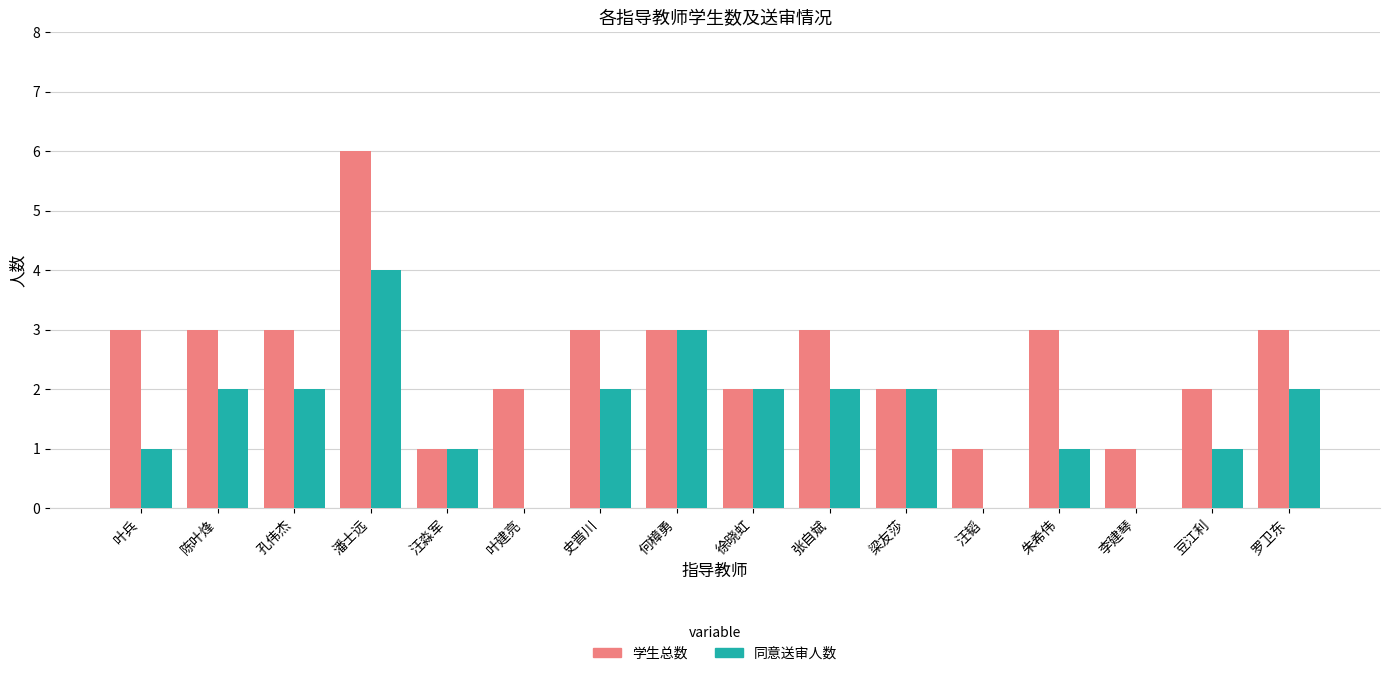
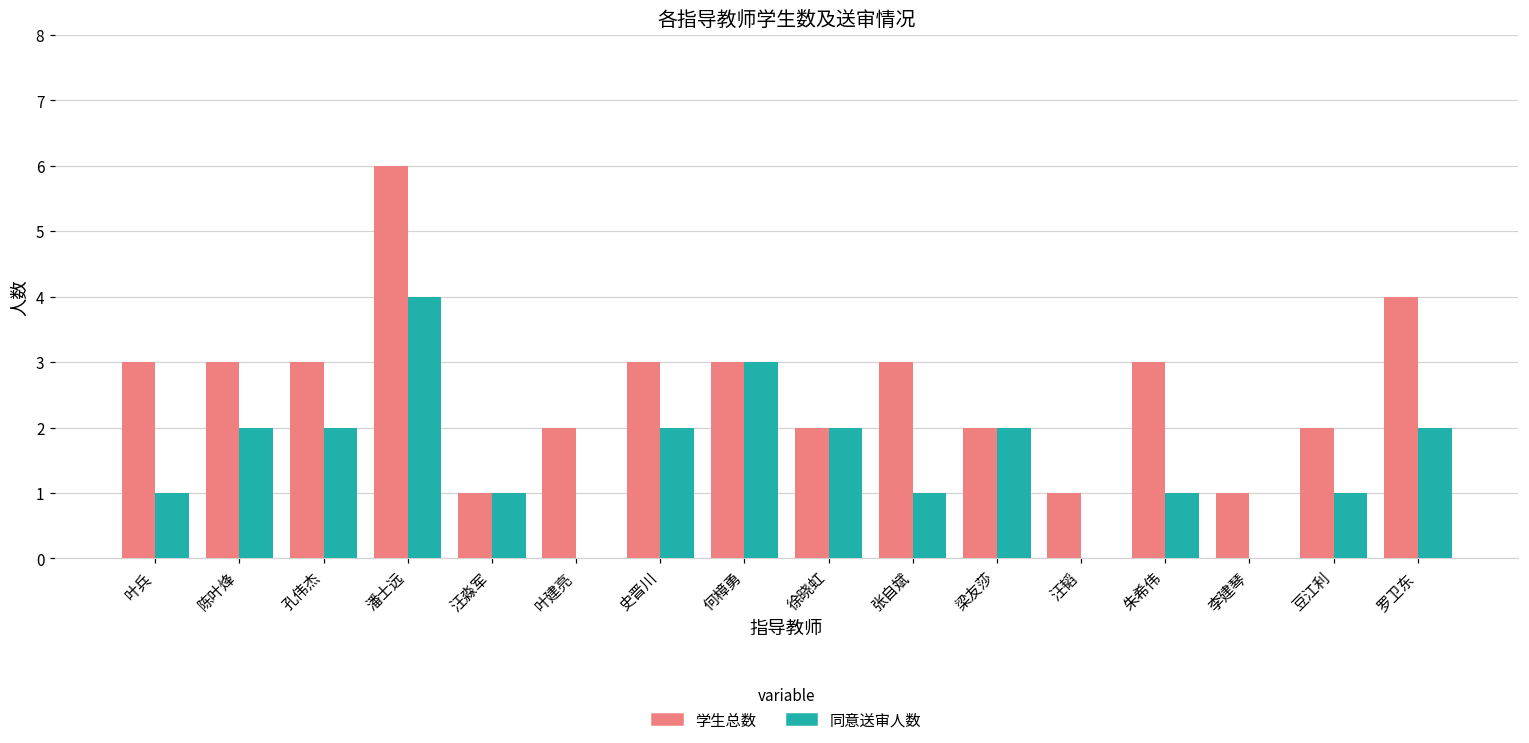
  {
    "学生总数": {
      "叶兵": 3,
      "陈叶烽": 3,
      "孔伟杰": 3,
      "潘士远": 6,
      "汪淼军": 1,
      "叶建亮": 2,
      "史晋川": 3,
      "何樟勇": 3,
      "徐晓虹": 2,
      "张自斌": 3,
      "梁友莎": 2,
      "汪韬": 1,
      "朱希伟": 3,
      "李建琴": 1,
      "豆江利": 2,
-     "罗卫东": 3
+     "罗卫东": 4
    },
    "同意送审人数": {
      "叶兵": 1,
      "陈叶烽": 2,
      "孔伟杰": 2,
      "潘士远": 4,
      "汪淼军": 1,
      "叶建亮": 0,
      "史晋川": 2,
      "何樟勇": 3,
      "徐晓虹": 2,
-     "张自斌": 2,
+     "张自斌": 1,
      "梁友莎": 2,
      "汪韬": 0,
      "朱希伟": 1,
      "李建琴": 0,
      "豆江利": 1,
      "罗卫东": 2
    }
  }
